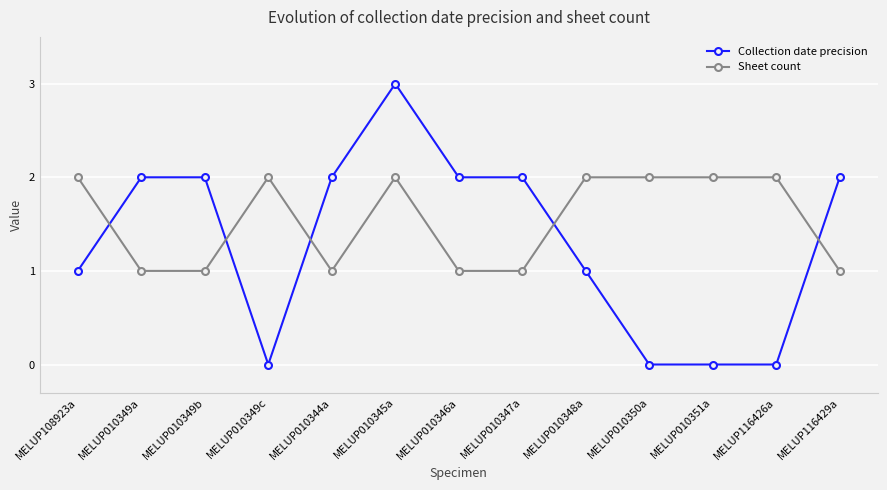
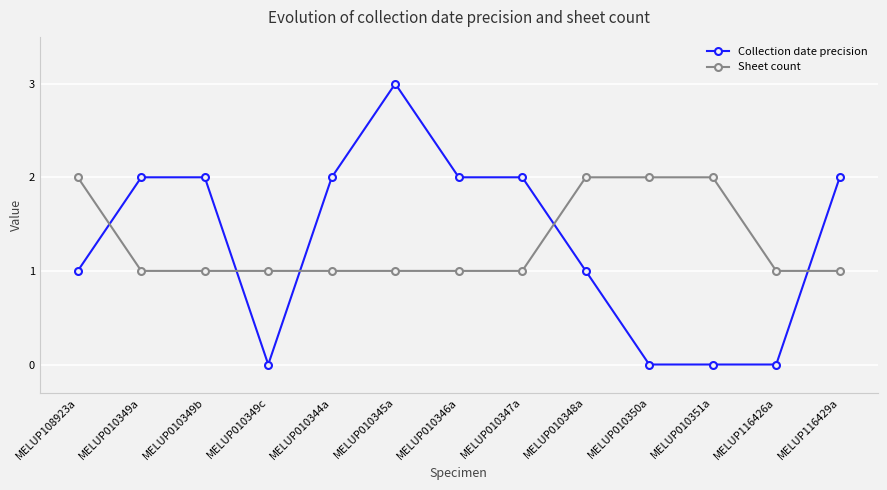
  {
    "Collection date precision": {
      "MELUP108923a": 1,
      "MELUP010349a": 2,
      "MELUP010349b": 2,
      "MELUP010349c": 0,
      "MELUP010344a": 2,
      "MELUP010345a": 3,
      "MELUP010346a": 2,
      "MELUP010347a": 2,
      "MELUP010348a": 1,
      "MELUP010350a": 0,
      "MELUP010351a": 0,
      "MELUP116426a": 0,
      "MELUP116429a": 2
    },
    "Sheet count": {
      "MELUP108923a": 2,
      "MELUP010349a": 1,
      "MELUP010349b": 1,
-     "MELUP010349c": 2,
+     "MELUP010349c": 1,
      "MELUP010344a": 1,
-     "MELUP010345a": 2,
+     "MELUP010345a": 1,
      "MELUP010346a": 1,
      "MELUP010347a": 1,
      "MELUP010348a": 2,
      "MELUP010350a": 2,
      "MELUP010351a": 2,
-     "MELUP116426a": 2,
+     "MELUP116426a": 1,
      "MELUP116429a": 1
    }
  }
